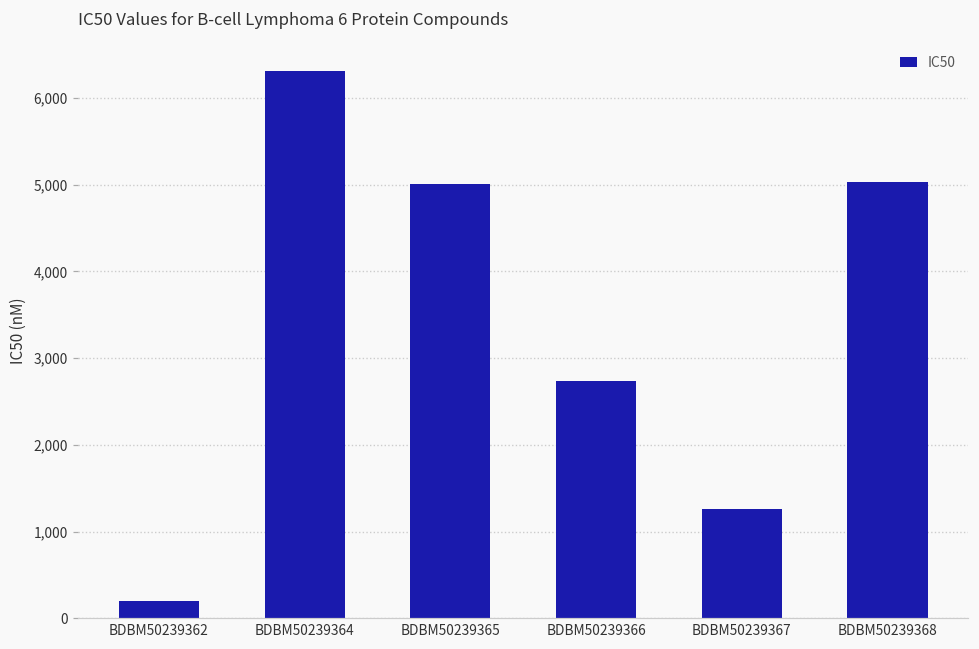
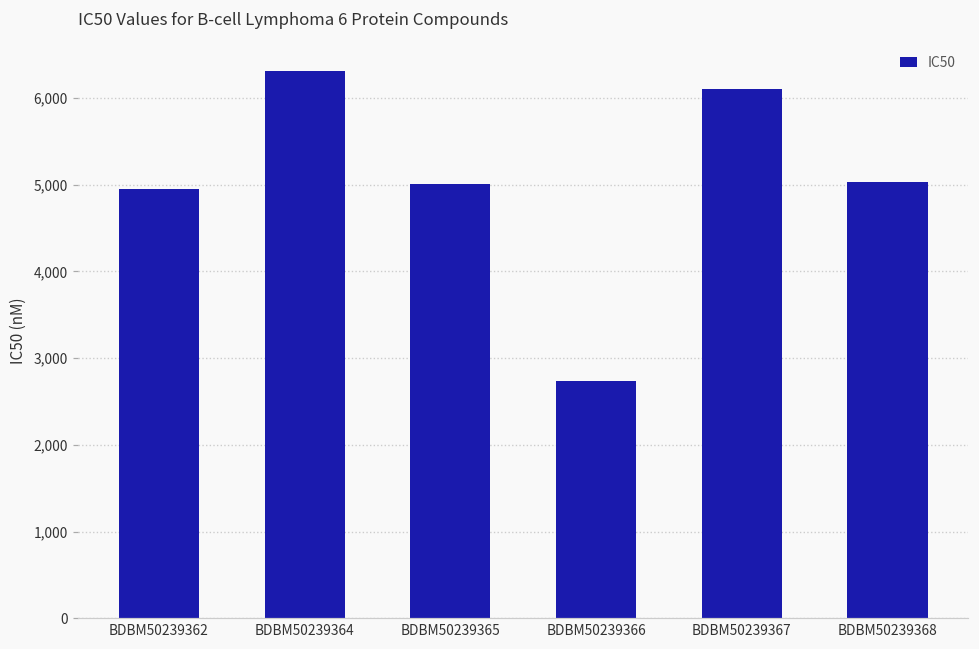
  {
-   "BDBM50239362": "200",
+   "BDBM50239362": "5,000",
    "BDBM50239364": "6,300",
    "BDBM50239365": "5,000",
    "BDBM50239366": "2,700",
-   "BDBM50239367": "1,300",
+   "BDBM50239367": "6,100",
    "BDBM50239368": "5,000"
  }
